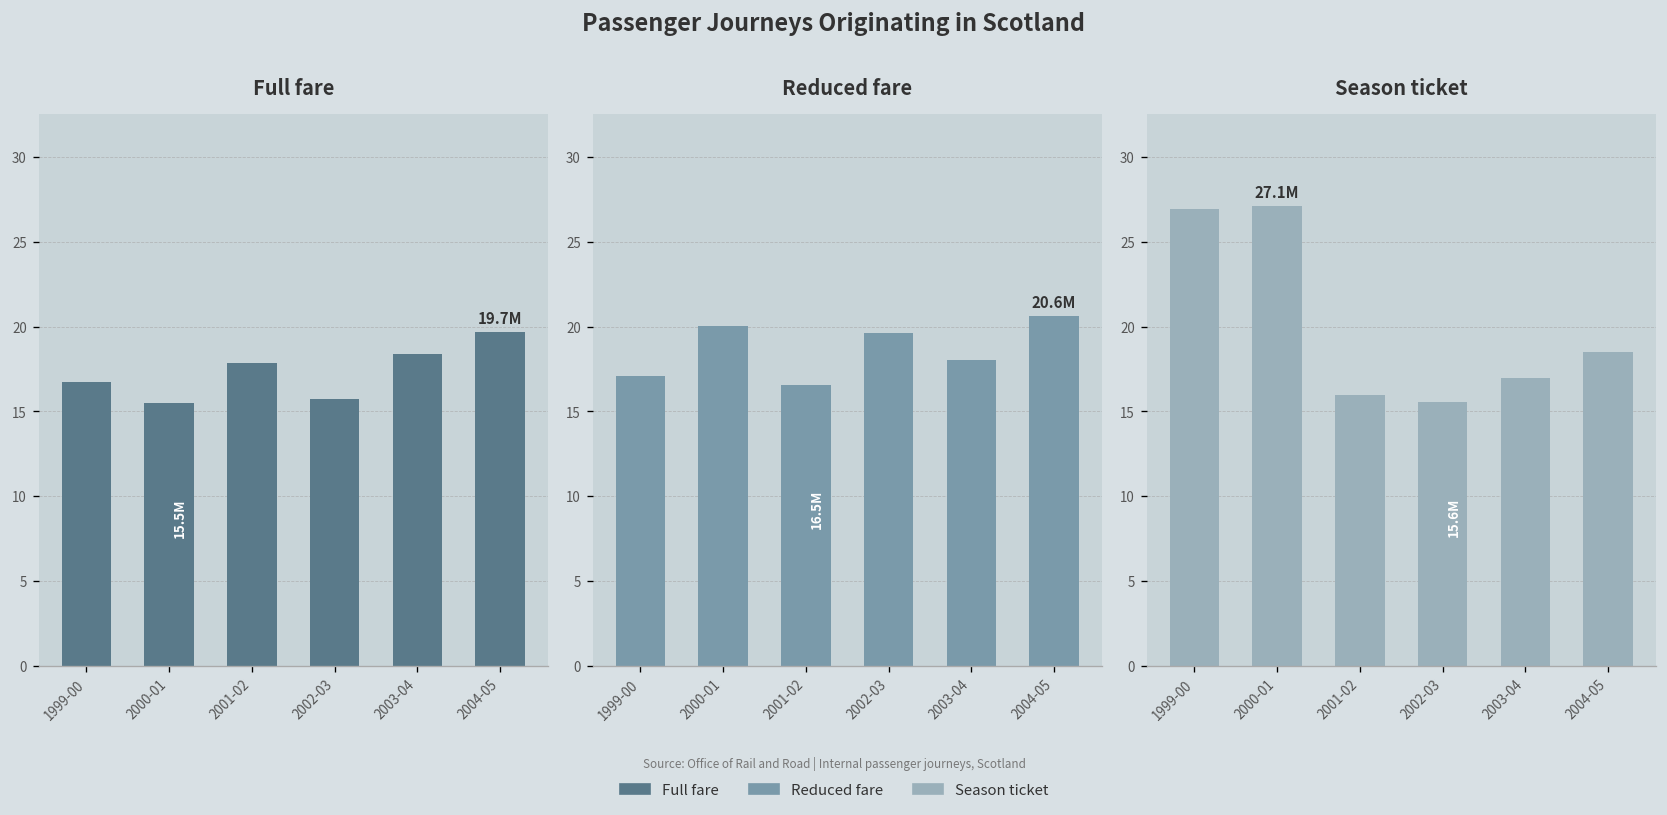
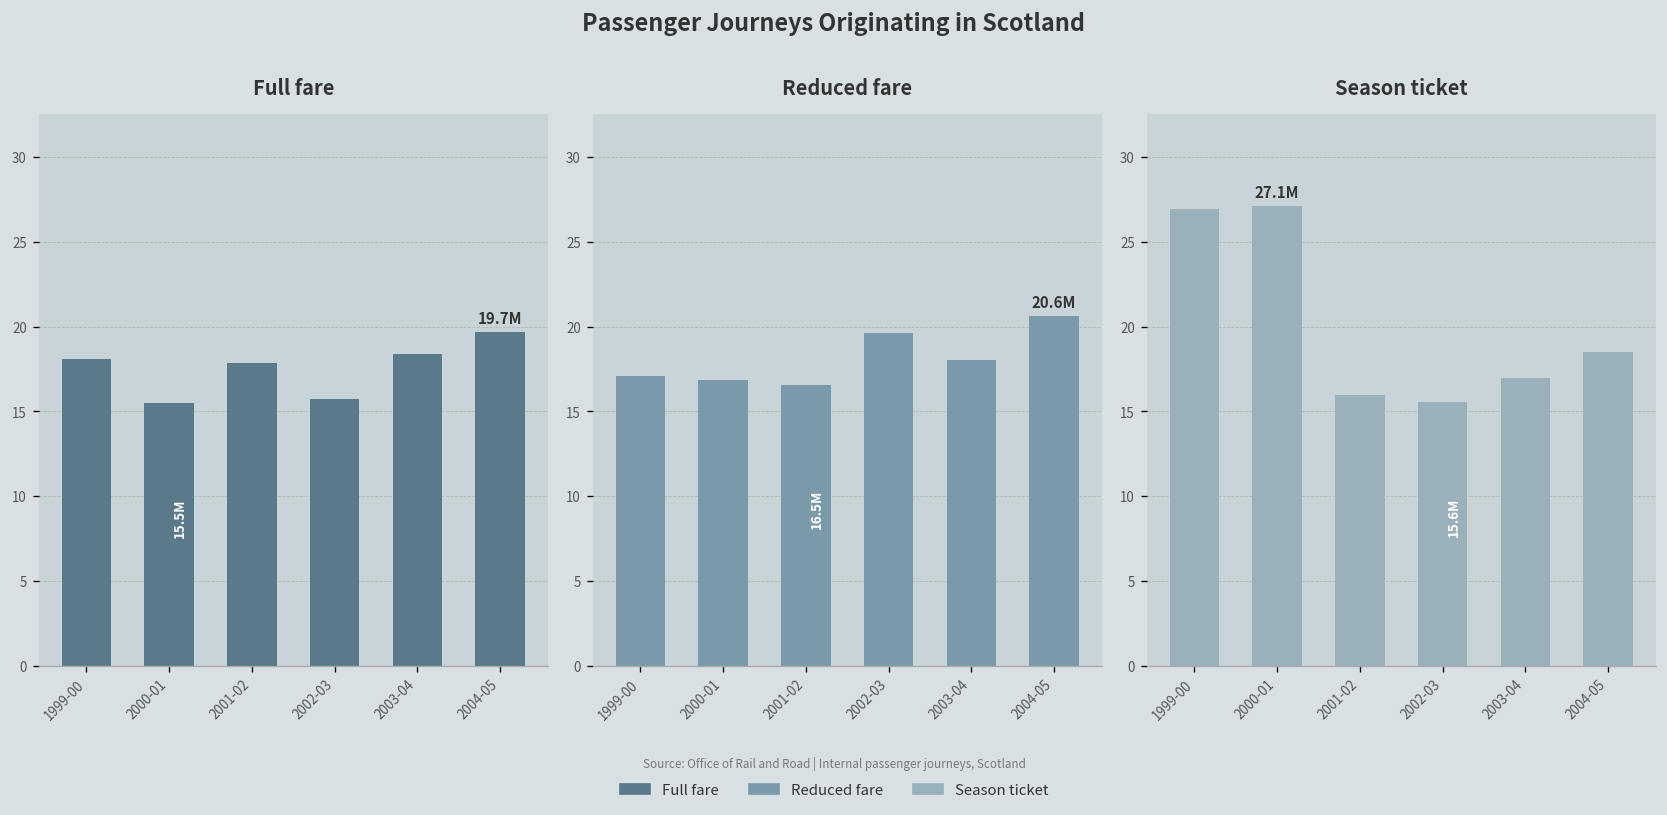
  {
    "Full fare": {
-     "1999-00": "16.7",
+     "1999-00": "18.1",
      "2001-02": "17.8",
      "2002-03": "15.7",
      "2003-04": "18.4"
    },
    "Reduced fare": {
      "1999-00": "17.1",
-     "2000-01": "20.0",
+     "2000-01": "16.9",
      "2002-03": "19.6",
      "2003-04": "18.0"
    },
    "Season ticket": {
      "2000-01": "27.1M",
      "2002-03": "15.6M"
    }
  }
